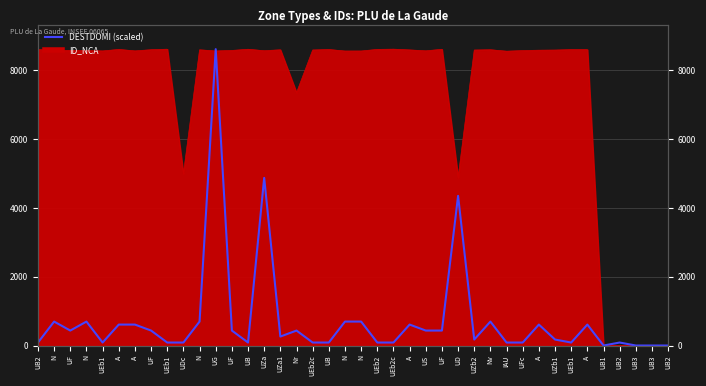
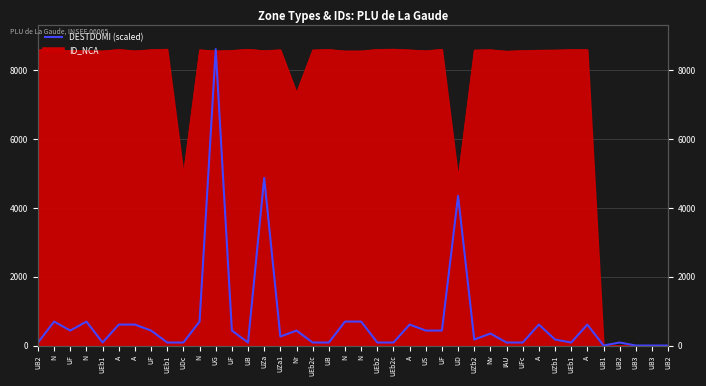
  {
    "ID_NCA": {
      "UDc": 5000,
      "UZa": 8600,
      "UZa1": 8600,
      "Nr": 7400,
      "UEb2": 8600,
      "US": 8600,
      "UD": 4900,
      "UZb2": 8600,
      "Nv": 8600,
      "IAU": 8600,
      "UFc": 8600,
      "UZb1": 8600
    },
    "DESTDOMI (scaled)": {
      "UDc": 100,
      "UZa": 4900,
      "UZa1": 300,
      "Nr": 400,
      "UEb2": 100,
      "US": 400,
      "UD": 4400,
      "UZb2": 200,
-     "Nv": 700,
+     "Nv": 300,
      "IAU": 100,
      "UFc": 100,
      "UZb1": 200
    }
  }
